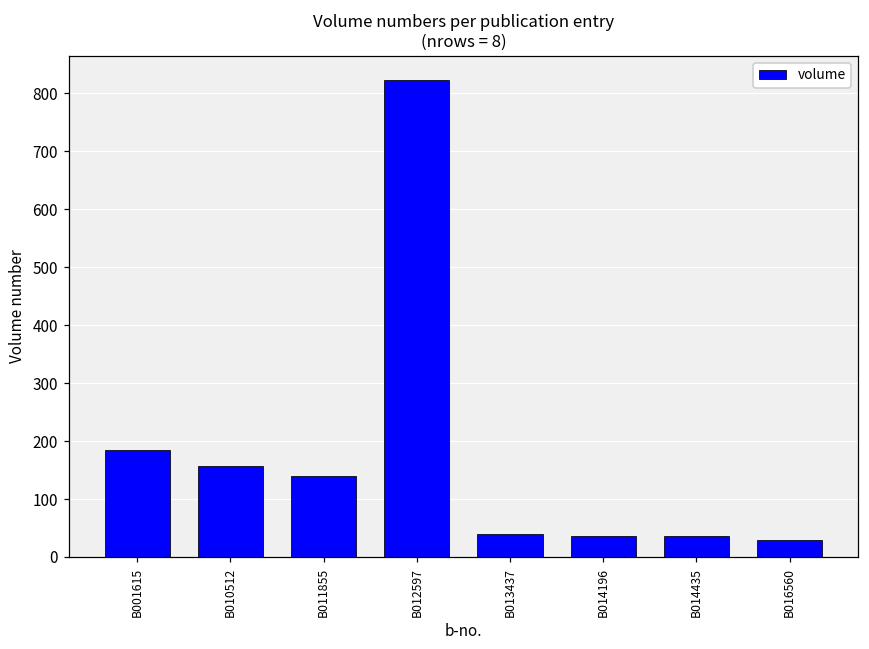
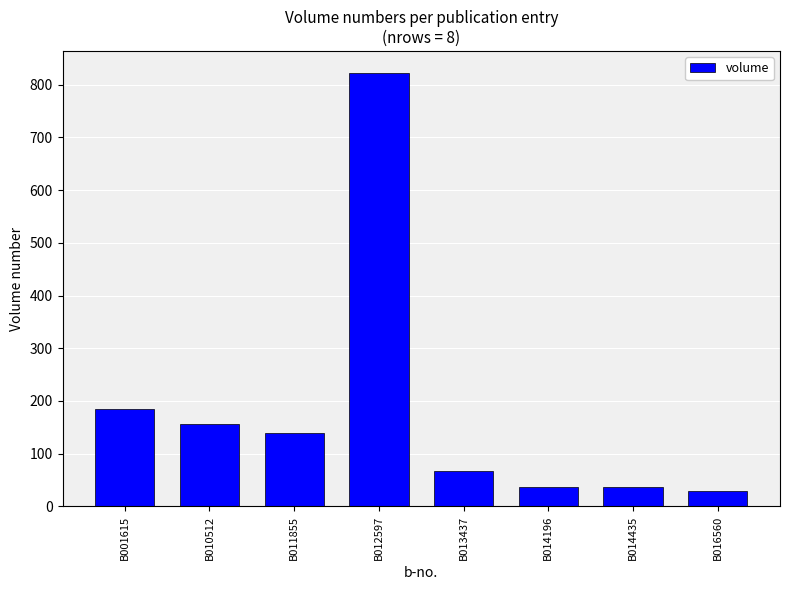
  {
    "B001615": 190,
    "B010512": 160,
    "B011855": 140,
    "B012597": 820,
-   "B013437": 40,
+   "B013437": 70,
    "B014196": 40,
    "B014435": 40,
    "B016560": 30
  }
